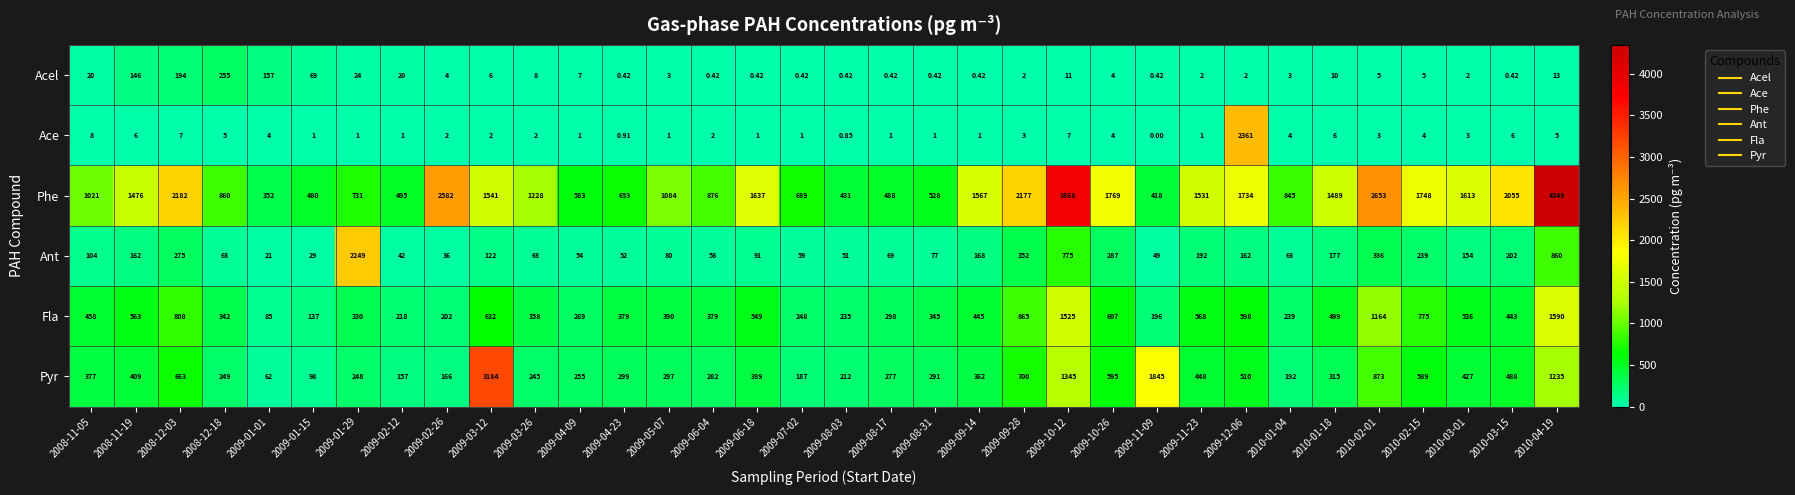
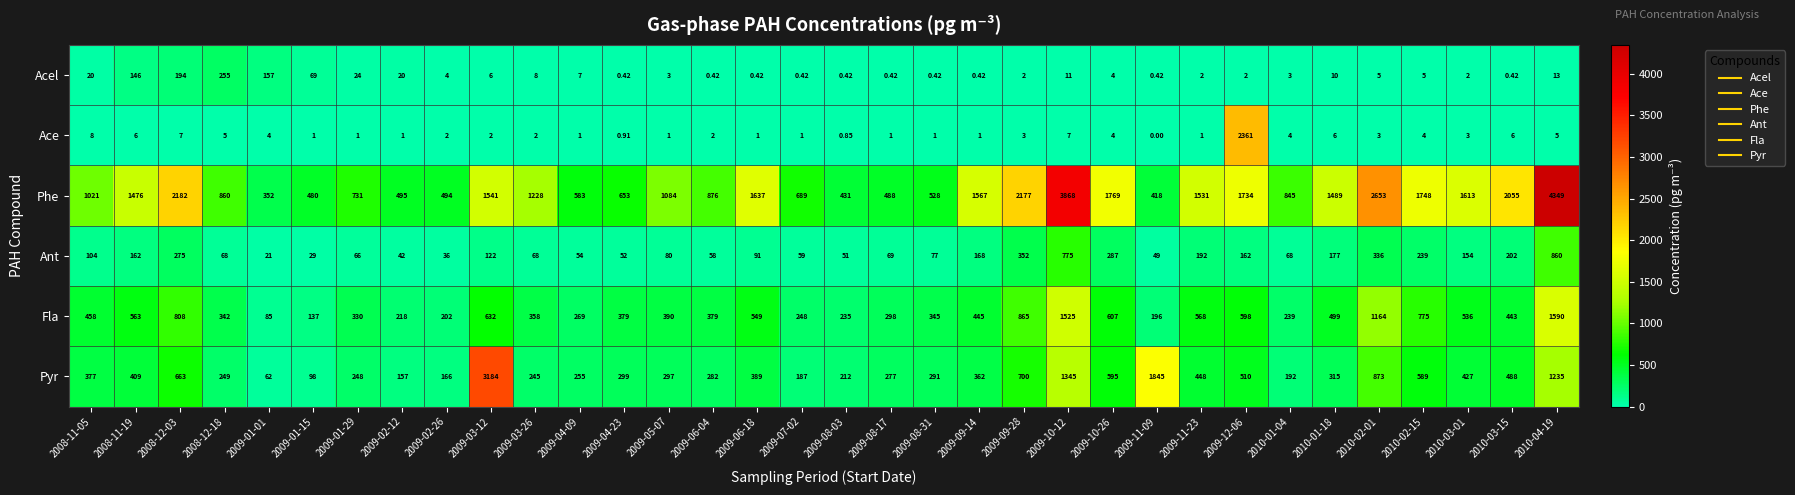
  {
    "Phe": {
      "2008-11-05": 1021,
      "2008-11-19": 1476,
      "2008-12-03": 2182,
      "2008-12-18": 860,
      "2009-01-01": 352,
      "2009-01-15": 480,
      "2009-01-29": 731,
      "2009-02-12": 495,
-     "2009-02-26": 2582,
+     "2009-02-26": 494,
      "2009-03-12": 1541,
      "2009-03-26": 1228,
      "2009-04-09": 583,
      "2009-04-23": 653,
      "2009-05-07": 1084,
      "2009-06-04": 876,
      "2009-06-18": 1637,
      "2009-07-02": 689,
      "2009-08-03": 431,
      "2009-08-17": 488,
      "2009-08-31": 528,
      "2009-09-14": 1567,
      "2009-09-28": 2177,
      "2009-10-12": 3868,
      "2009-10-26": 1769,
      "2009-11-09": 418,
      "2009-11-23": 1531,
      "2009-12-06": 1734,
      "2010-01-04": 845,
      "2010-01-18": 1489,
      "2010-02-01": 2653,
      "2010-02-15": 1748,
      "2010-03-01": 1613,
      "2010-03-15": 2055,
      "2010-04-19": 4349
    },
    "Ant": {
      "2008-11-05": 104,
      "2008-11-19": 162,
      "2008-12-03": 275,
      "2008-12-18": 68,
      "2009-01-01": 21,
      "2009-01-15": 29,
-     "2009-01-29": 2249,
+     "2009-01-29": 66,
      "2009-02-12": 42,
      "2009-02-26": 36,
      "2009-03-12": 122,
      "2009-03-26": 68,
      "2009-04-09": 54,
      "2009-04-23": 52,
      "2009-05-07": 80,
      "2009-06-04": 58,
      "2009-06-18": 91,
      "2009-07-02": 59,
      "2009-08-03": 51,
      "2009-08-17": 69,
      "2009-08-31": 77,
      "2009-09-14": 168,
      "2009-09-28": 352,
      "2009-10-12": 775,
      "2009-10-26": 287,
      "2009-11-09": 49,
      "2009-11-23": 192,
      "2009-12-06": 162,
      "2010-01-04": 68,
      "2010-01-18": 177,
      "2010-02-01": 336,
      "2010-02-15": 239,
      "2010-03-01": 154,
      "2010-03-15": 202,
      "2010-04-19": 860
    }
  }
